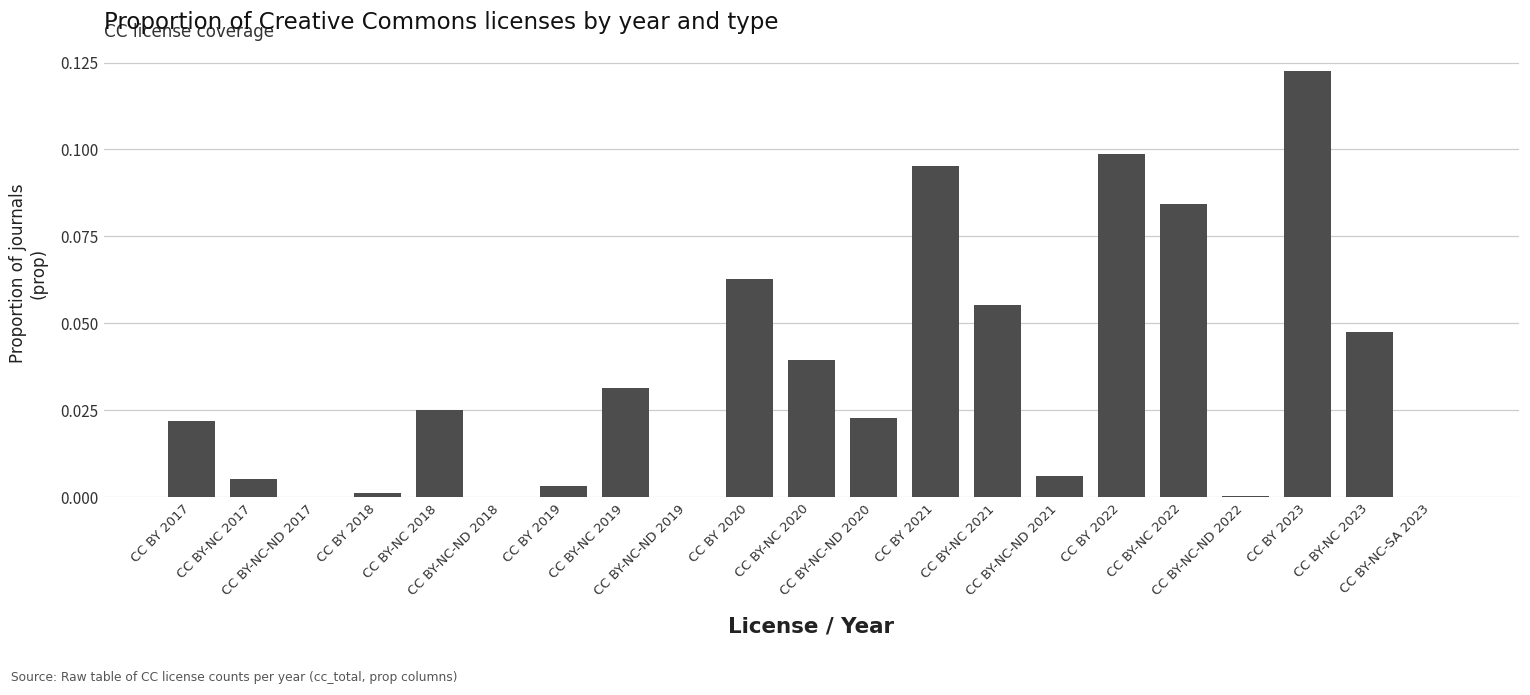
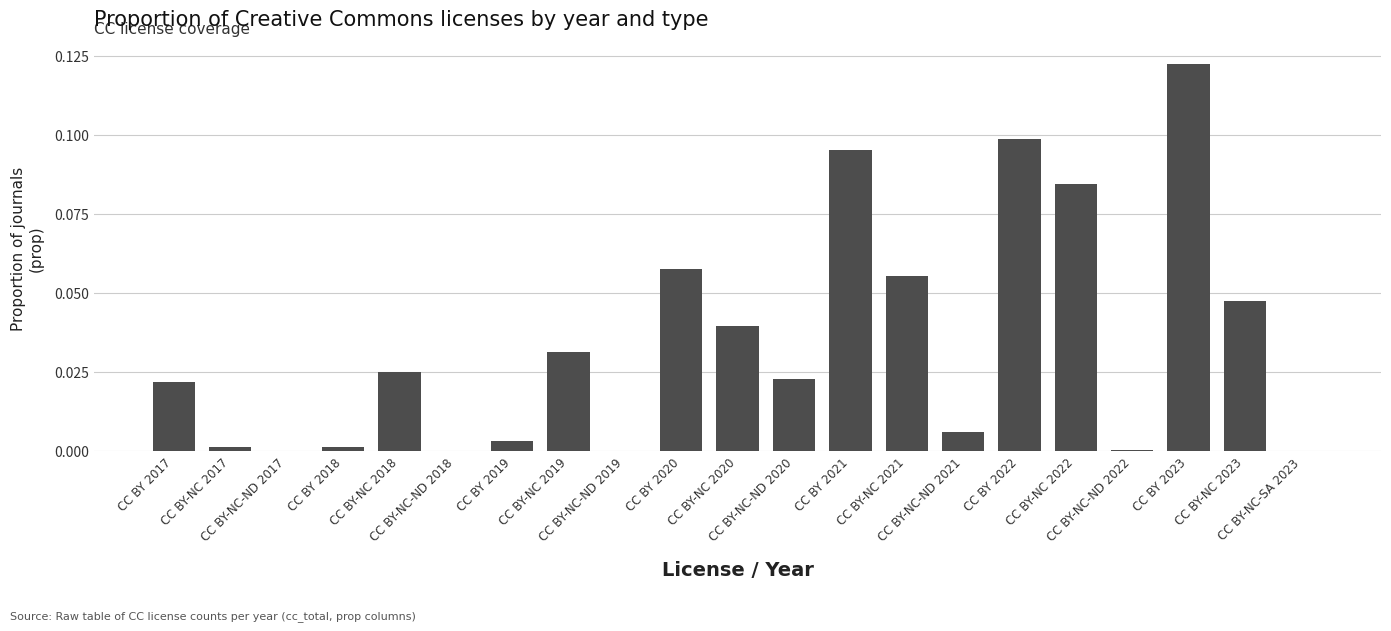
  {
    "CC BY 2017": 0.022,
-   "CC BY-NC 2017": 0.005,
+   "CC BY-NC 2017": 0.001,
    "CC BY 2018": 0.001,
    "CC BY-NC 2018": 0.025,
    "CC BY 2019": 0.003,
    "CC BY-NC 2019": 0.031,
-   "CC BY 2020": 0.063,
+   "CC BY 2020": 0.058,
    "CC BY-NC 2020": 0.040,
    "CC BY-NC-ND 2020": 0.023,
    "CC BY 2021": 0.095,
    "CC BY-NC 2021": 0.055,
    "CC BY-NC-ND 2021": 0.006,
    "CC BY 2022": 0.099,
    "CC BY-NC 2022": 0.084,
    "CC BY 2023": 0.123,
    "CC BY-NC 2023": 0.048
  }
